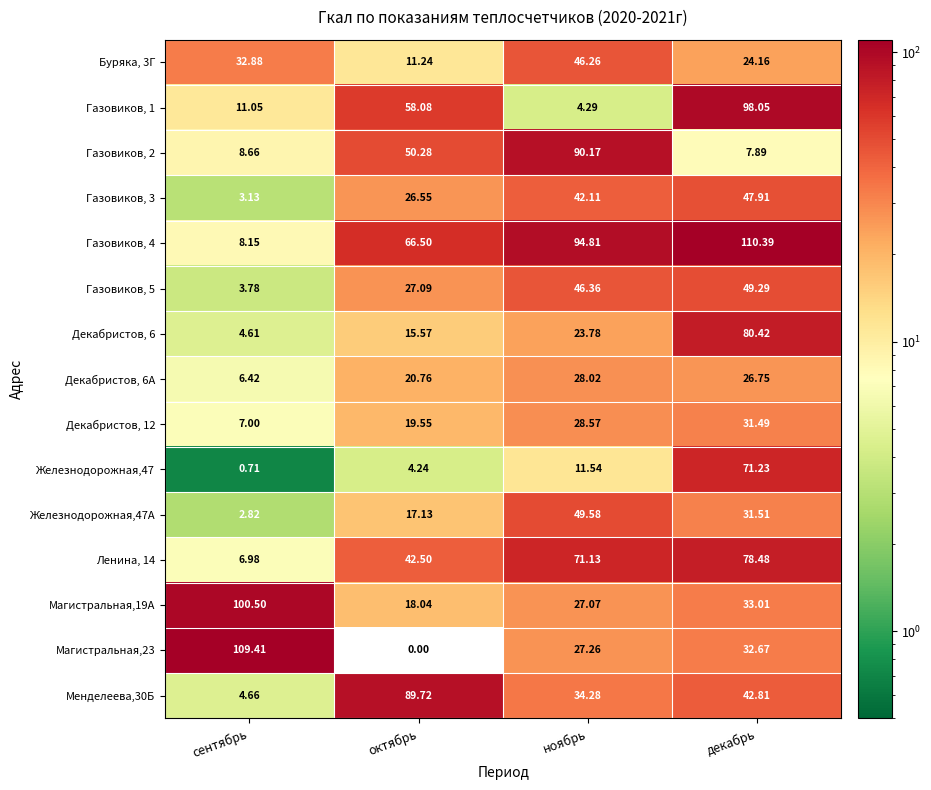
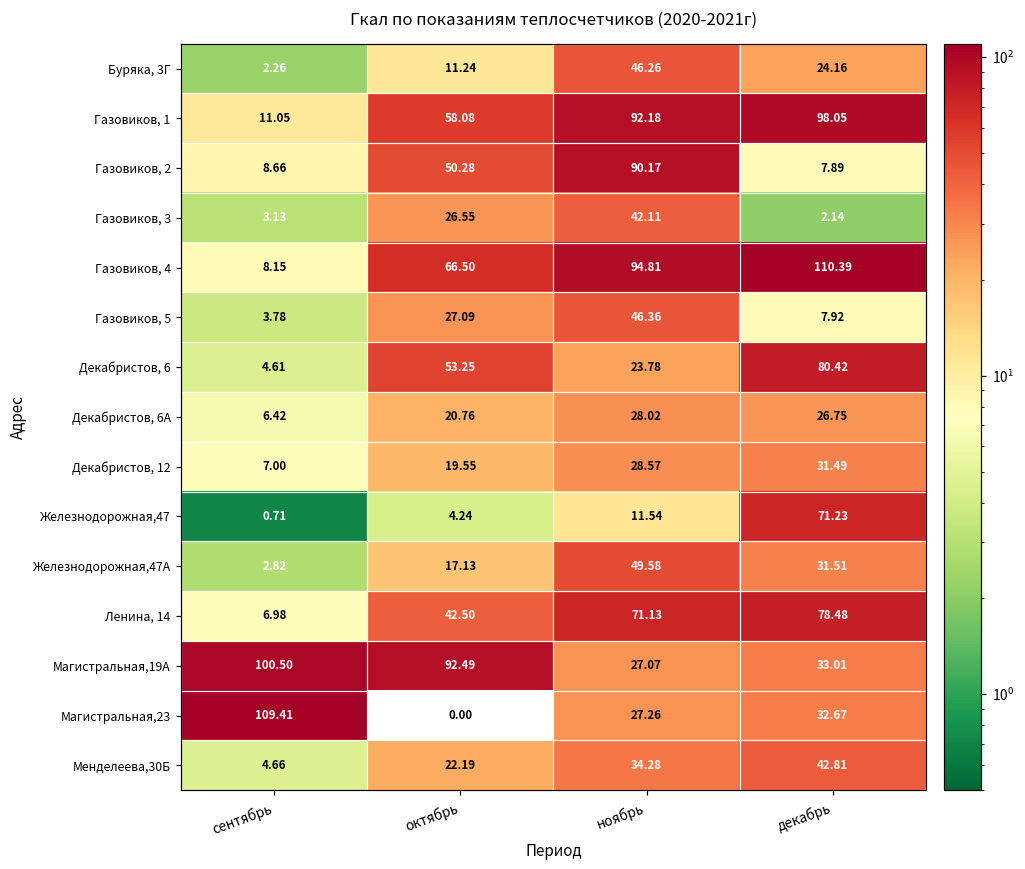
  {
    "Буряка, 3Г": {
-     "сентябрь": 32.88,
+     "сентябрь": 2.26,
      "октябрь": 11.24,
      "ноябрь": 46.26,
      "декабрь": 24.16
    },
    "Газовиков, 1": {
      "сентябрь": 11.05,
      "октябрь": 58.08,
-     "ноябрь": 4.29,
+     "ноябрь": 92.18,
      "декабрь": 98.05
    },
    "Газовиков, 2": {
      "сентябрь": 8.66,
      "октябрь": 50.28,
      "ноябрь": 90.17,
      "декабрь": 7.89
    },
    "Газовиков, 3": {
      "сентябрь": 3.13,
      "октябрь": 26.55,
      "ноябрь": 42.11,
-     "декабрь": 47.91
+     "декабрь": 2.14
    },
    "Газовиков, 4": {
      "сентябрь": 8.15,
      "октябрь": 66.50,
      "ноябрь": 94.81,
      "декабрь": 110.39
    },
    "Газовиков, 5": {
      "сентябрь": 3.78,
      "октябрь": 27.09,
      "ноябрь": 46.36,
-     "декабрь": 49.29
+     "декабрь": 7.92
    },
    "Декабристов, 6": {
      "сентябрь": 4.61,
-     "октябрь": 15.57,
+     "октябрь": 53.25,
      "ноябрь": 23.78,
      "декабрь": 80.42
    },
    "Декабристов, 6А": {
      "сентябрь": 6.42,
      "октябрь": 20.76,
      "ноябрь": 28.02,
      "декабрь": 26.75
    },
    "Декабристов, 12": {
      "сентябрь": 7.00,
      "октябрь": 19.55,
      "ноябрь": 28.57,
      "декабрь": 31.49
    },
    "Железнодорожная,47": {
      "сентябрь": 0.71,
      "октябрь": 4.24,
      "ноябрь": 11.54,
      "декабрь": 71.23
    },
    "Железнодорожная,47А": {
      "сентябрь": 2.82,
      "октябрь": 17.13,
      "ноябрь": 49.58,
      "декабрь": 31.51
    },
    "Ленина, 14": {
      "сентябрь": 6.98,
      "октябрь": 42.50,
      "ноябрь": 71.13,
      "декабрь": 78.48
    },
    "Магистральная,19А": {
      "сентябрь": 100.50,
-     "октябрь": 18.04,
+     "октябрь": 92.49,
      "ноябрь": 27.07,
      "декабрь": 33.01
    },
    "Магистральная,23": {
      "сентябрь": 109.41,
      "октябрь": 0.00,
      "ноябрь": 27.26,
      "декабрь": 32.67
    },
    "Менделеева,30Б": {
      "сентябрь": 4.66,
-     "октябрь": 89.72,
+     "октябрь": 22.19,
      "ноябрь": 34.28,
      "декабрь": 42.81
    }
  }
